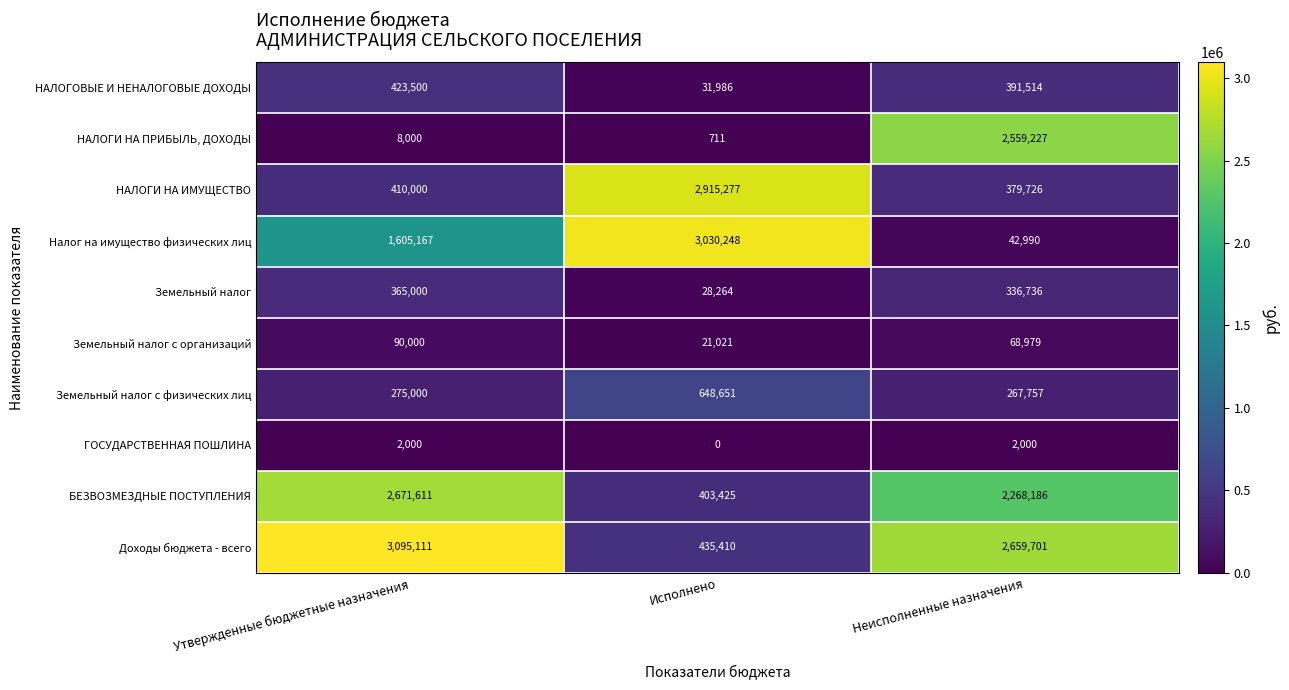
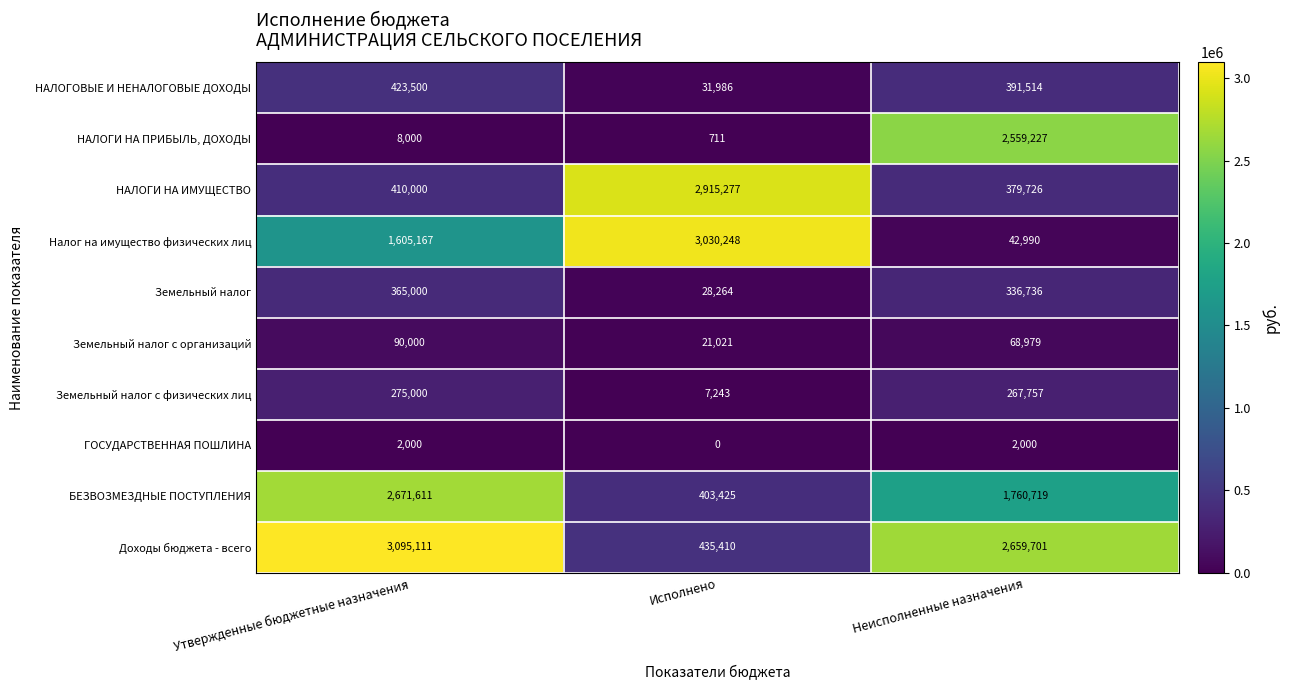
  {
    "НАЛОГОВЫЕ И НЕНАЛОГОВЫЕ ДОХОДЫ": {
      "Утвержденные бюджетные назначения": "423,500",
      "Исполнено": "31,986",
      "Неисполненные назначения": "391,514"
    },
    "НАЛОГИ НА ПРИБЫЛЬ, ДОХОДЫ": {
      "Утвержденные бюджетные назначения": "8,000",
      "Исполнено": "711",
      "Неисполненные назначения": "2,559,227"
    },
    "НАЛОГИ НА ИМУЩЕСТВО": {
      "Утвержденные бюджетные назначения": "410,000",
      "Исполнено": "2,915,277",
      "Неисполненные назначения": "379,726"
    },
    "Налог на имущество физических лиц": {
      "Утвержденные бюджетные назначения": "1,605,167",
      "Исполнено": "3,030,248",
      "Неисполненные назначения": "42,990"
    },
    "Земельный налог": {
      "Утвержденные бюджетные назначения": "365,000",
      "Исполнено": "28,264",
      "Неисполненные назначения": "336,736"
    },
    "Земельный налог с организаций": {
      "Утвержденные бюджетные назначения": "90,000",
      "Исполнено": "21,021",
      "Неисполненные назначения": "68,979"
    },
    "Земельный налог с физических лиц": {
      "Утвержденные бюджетные назначения": "275,000",
-     "Исполнено": "648,651",
+     "Исполнено": "7,243",
      "Неисполненные назначения": "267,757"
    },
    "ГОСУДАРСТВЕННАЯ ПОШЛИНА": {
      "Утвержденные бюджетные назначения": "2,000",
      "Исполнено": "0",
      "Неисполненные назначения": "2,000"
    },
    "БЕЗВОЗМЕЗДНЫЕ ПОСТУПЛЕНИЯ": {
      "Утвержденные бюджетные назначения": "2,671,611",
      "Исполнено": "403,425",
-     "Неисполненные назначения": "2,268,186"
+     "Неисполненные назначения": "1,760,719"
    },
    "Доходы бюджета - всего": {
      "Утвержденные бюджетные назначения": "3,095,111",
      "Исполнено": "435,410",
      "Неисполненные назначения": "2,659,701"
    }
  }
